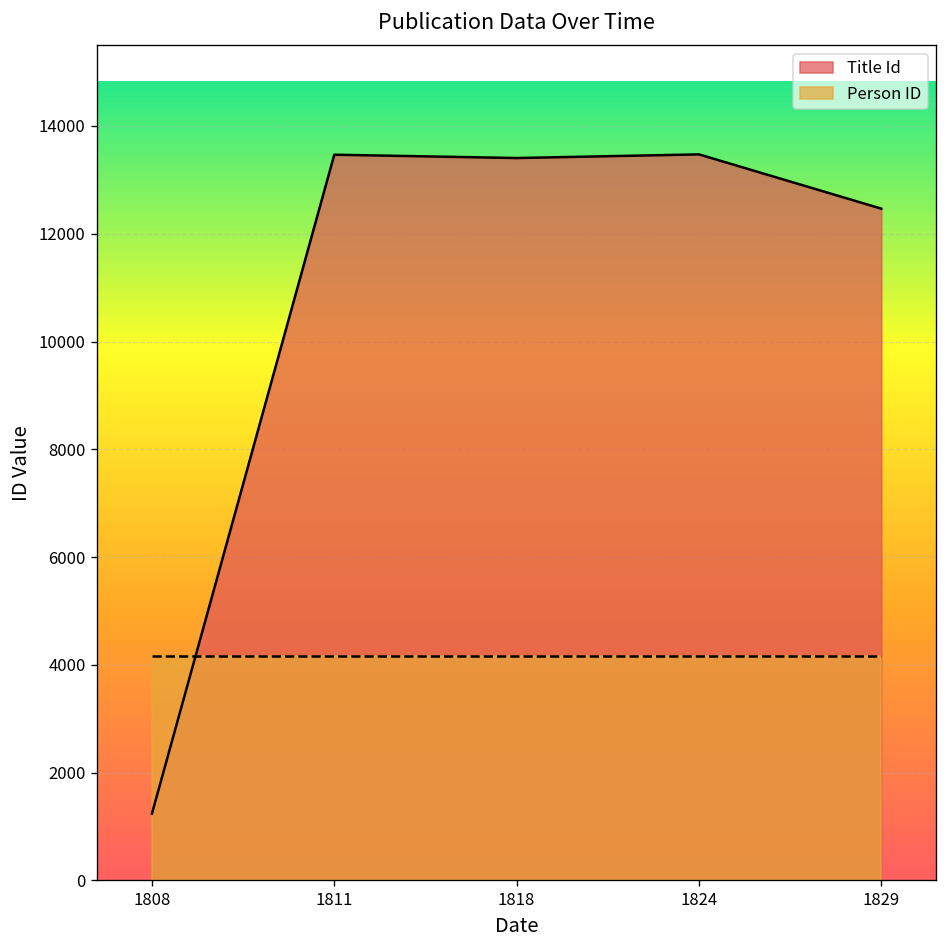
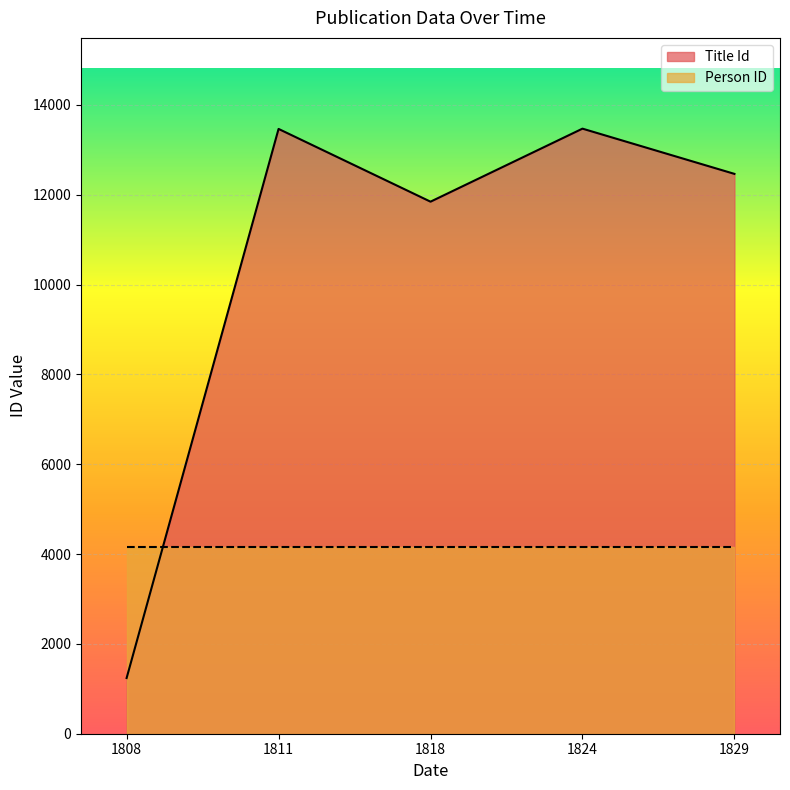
  {
    "Title Id": {
      "1808": 1200,
      "1811": 13500,
-     "1818": 13400,
+     "1818": 11800,
      "1824": 13500,
      "1829": 12500
    },
    "Person ID": {
      "1808": 4200,
      "1811": 4200,
      "1818": 4200,
      "1824": 4200,
      "1829": 4200
    }
  }
